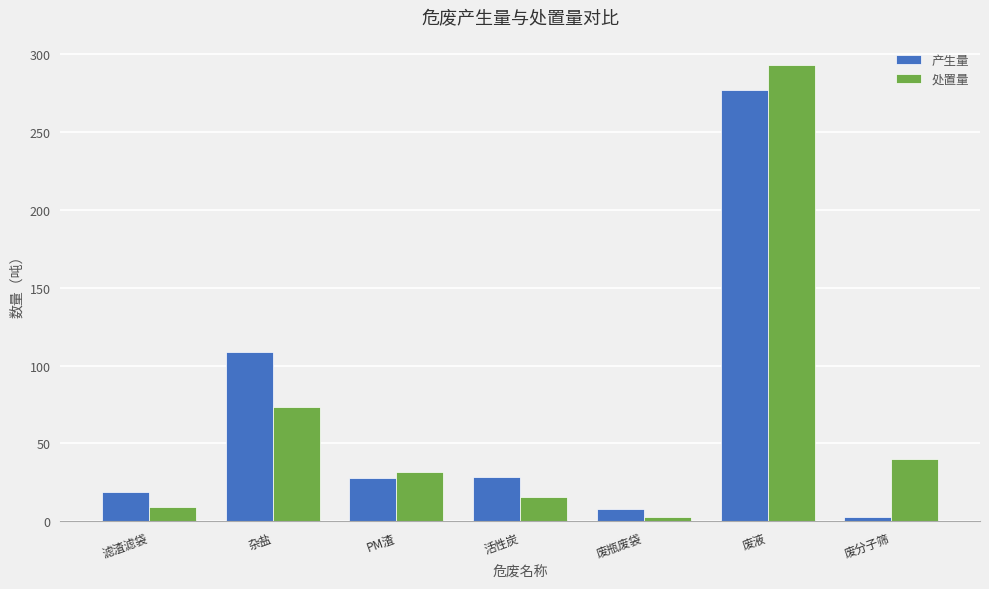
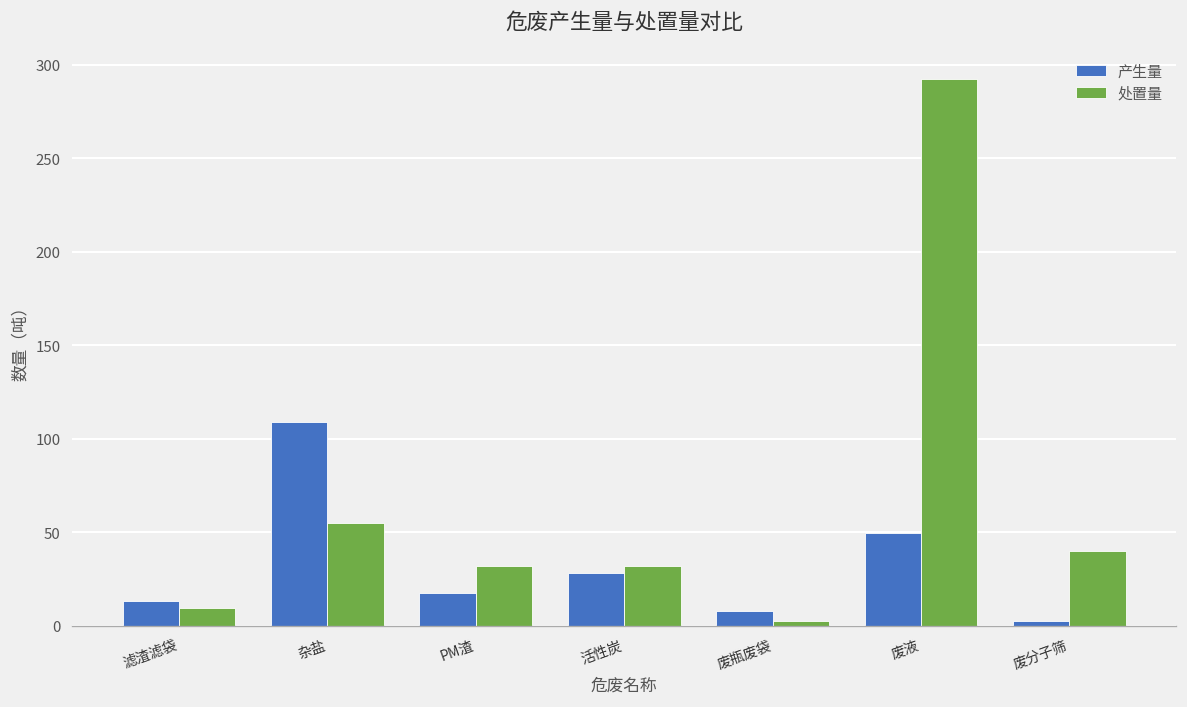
  {
    "产生量": {
-     "滤渣滤袋": 19,
+     "滤渣滤袋": 13,
      "杂盐": 109,
-     "PM渣": 28,
+     "PM渣": 17,
      "活性炭": 28,
      "废瓶废袋": 8,
-     "废液": 277,
+     "废液": 50,
      "废分子筛": 3
    },
    "处置量": {
      "滤渣滤袋": 10,
-     "杂盐": 74,
+     "杂盐": 55,
      "PM渣": 32,
-     "活性炭": 16,
+     "活性炭": 32,
      "废瓶废袋": 3,
      "废液": 293,
      "废分子筛": 40
    }
  }
